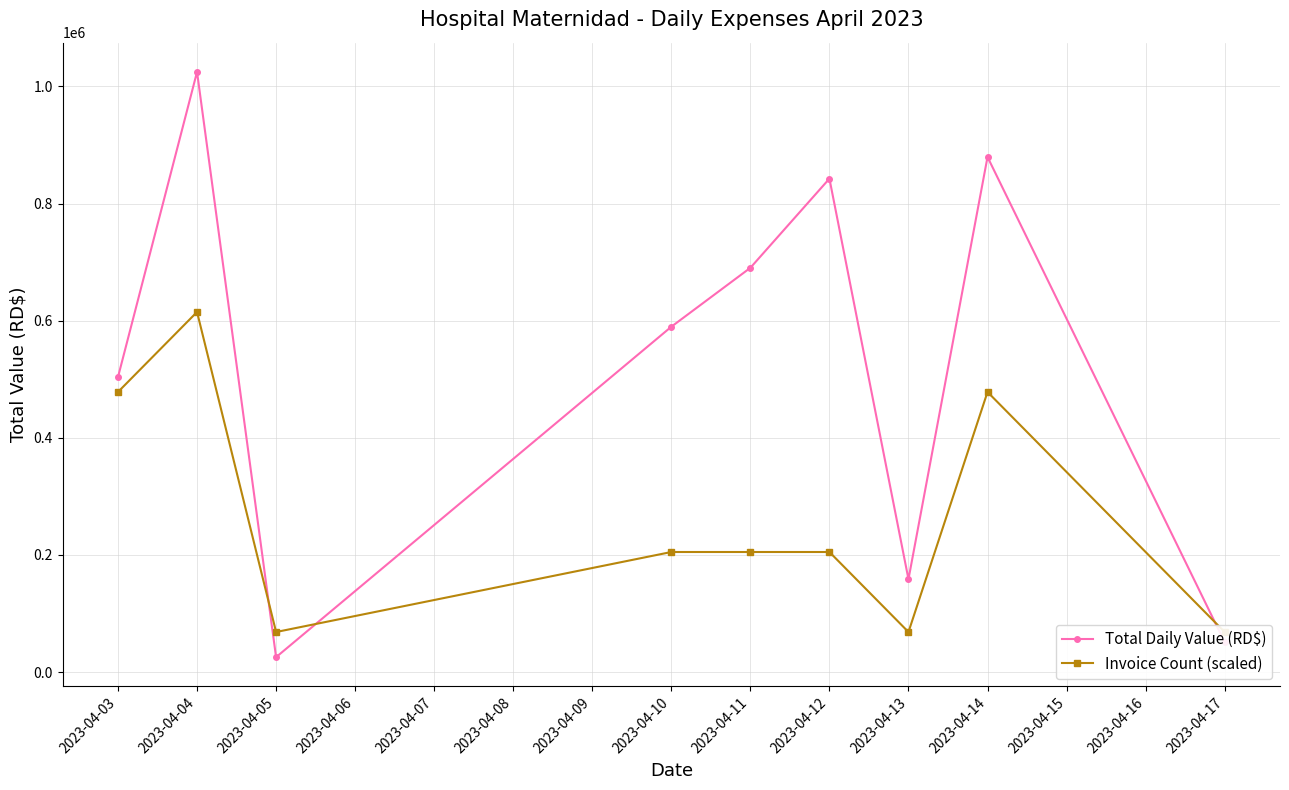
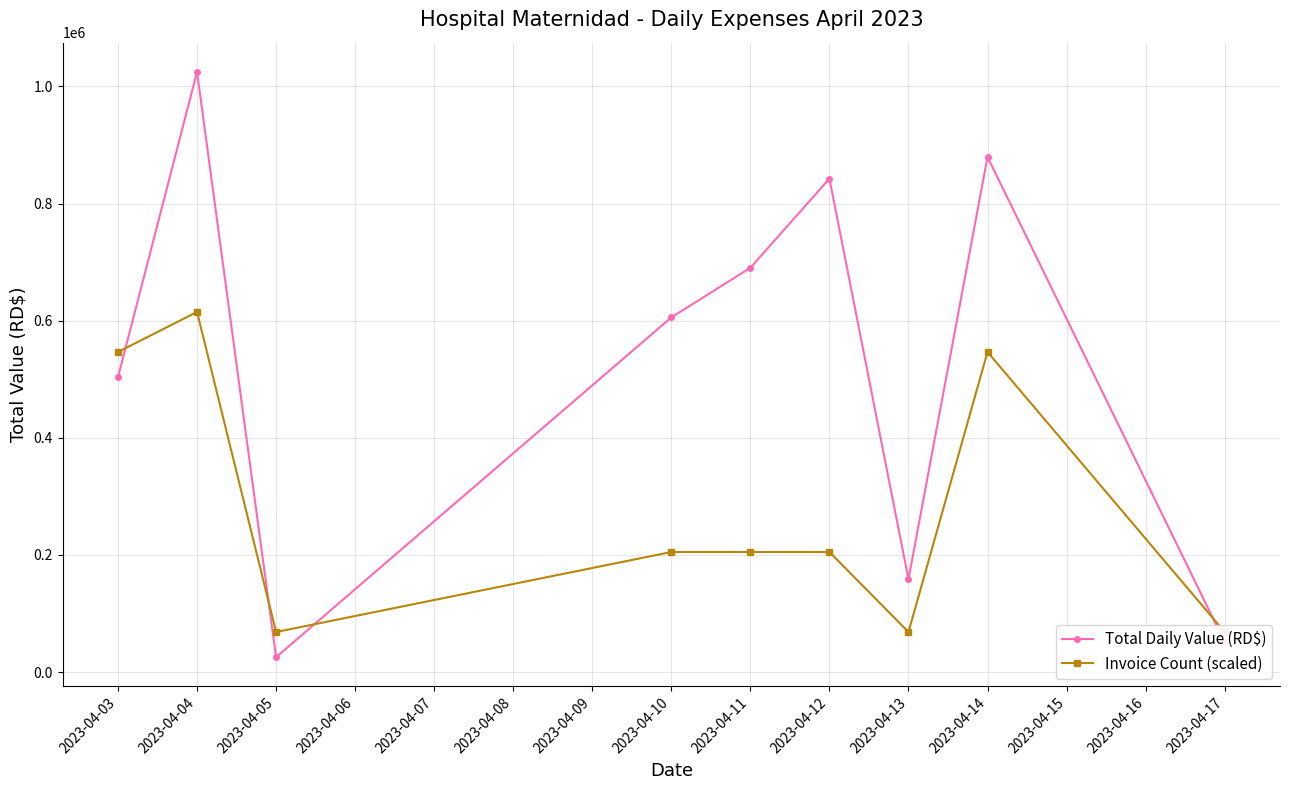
  {
    "Total Daily Value (RD$)": {
      "2023-04-03": 500000,
      "2023-04-04": 1020000,
      "2023-04-05": 30000,
-     "2023-04-10": 590000,
+     "2023-04-10": 610000,
      "2023-04-11": 690000,
      "2023-04-12": 840000,
      "2023-04-13": 160000,
      "2023-04-14": 880000
    },
    "Invoice Count (scaled)": {
-     "2023-04-03": 480000,
+     "2023-04-03": 550000,
      "2023-04-04": 610000,
      "2023-04-05": 70000,
      "2023-04-10": 200000,
      "2023-04-11": 200000,
      "2023-04-12": 200000,
      "2023-04-13": 70000,
-     "2023-04-14": 480000
+     "2023-04-14": 550000
    }
  }
